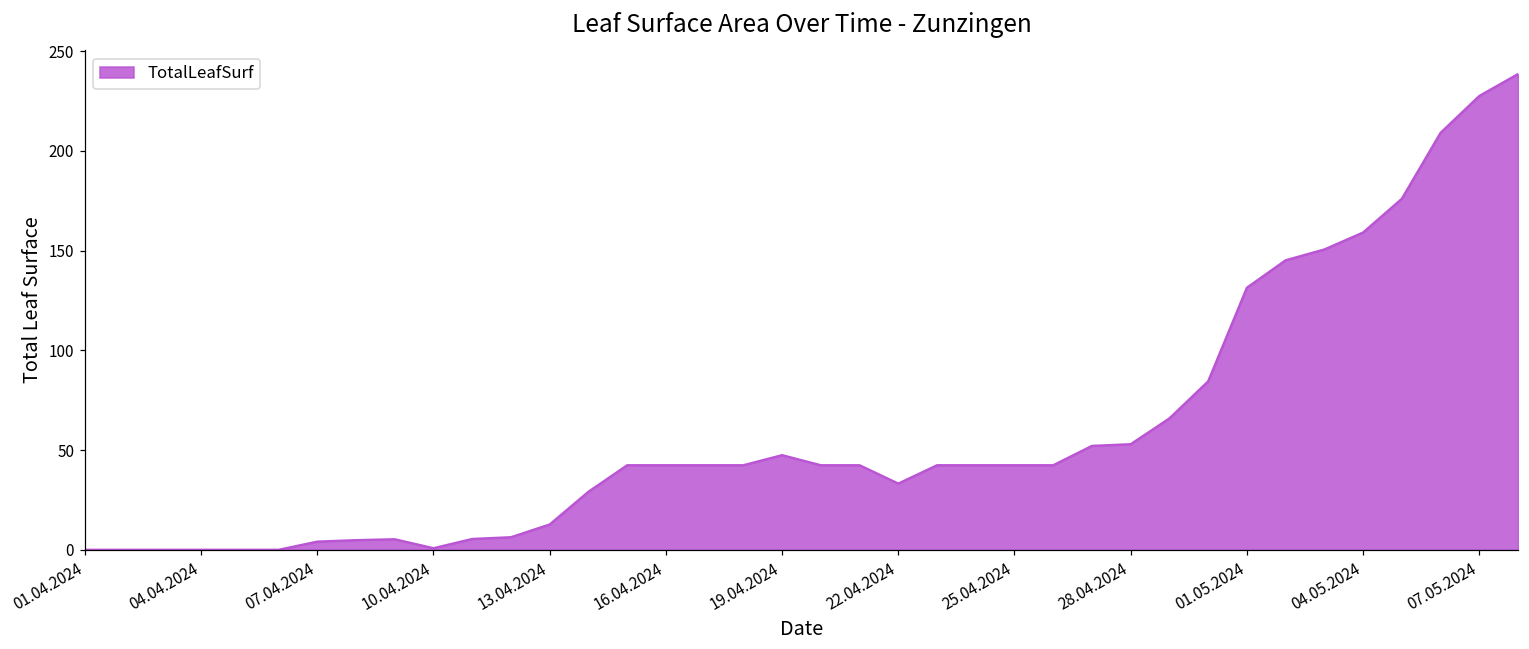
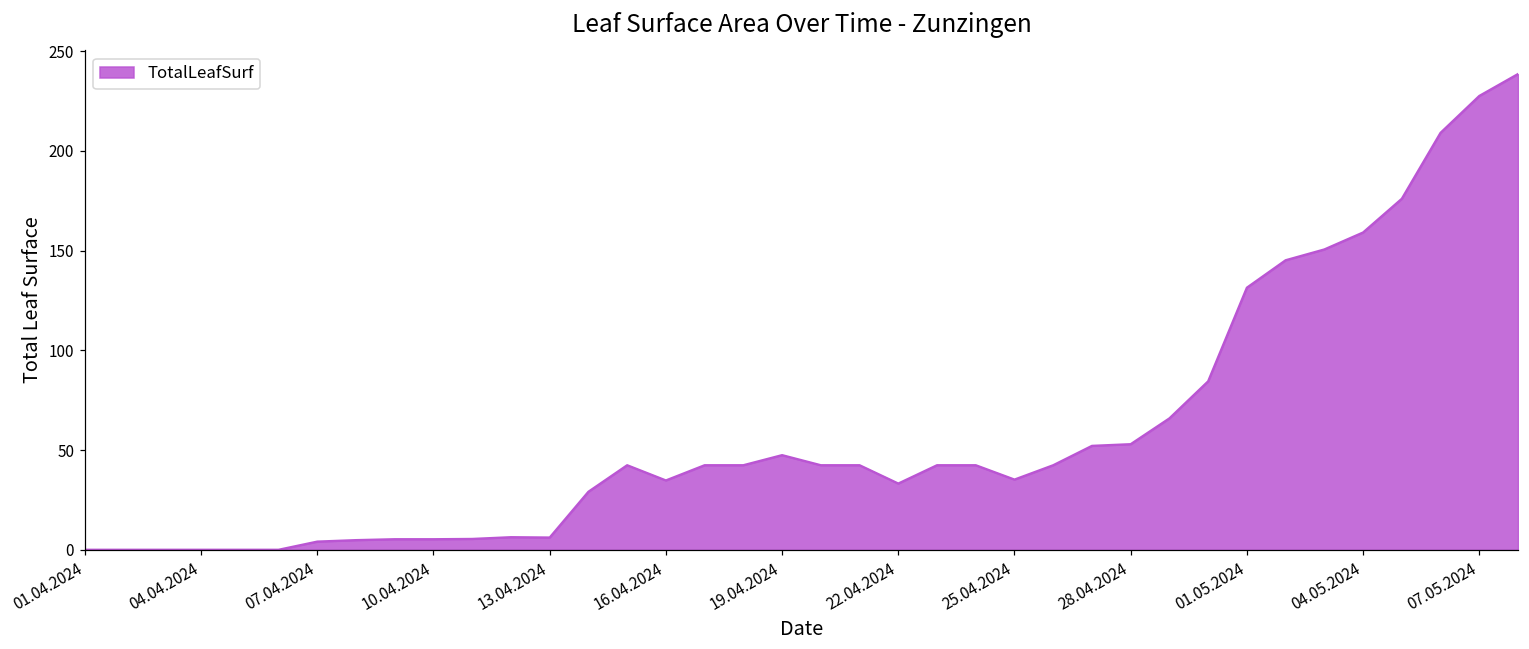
  {
    "01.04.2024": 0,
    "04.04.2024": 0,
    "07.04.2024": 4,
-   "10.04.2024": 1,
-   "13.04.2024": 13,
-   "16.04.2024": 42,
+   "10.04.2024": 5,
+   "13.04.2024": 6,
+   "16.04.2024": 35,
    "19.04.2024": 47,
    "22.04.2024": 33,
-   "25.04.2024": 42,
+   "25.04.2024": 35,
    "28.04.2024": 53,
    "01.05.2024": 131,
    "04.05.2024": 159,
    "07.05.2024": 227
  }
